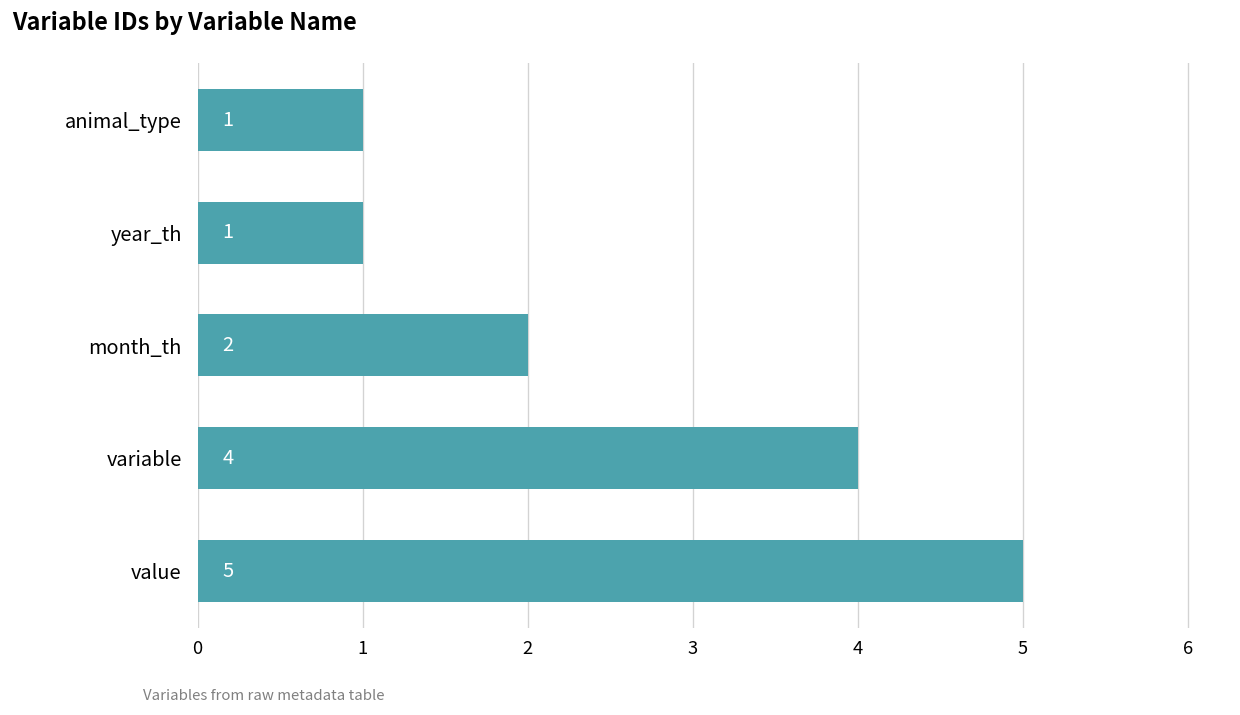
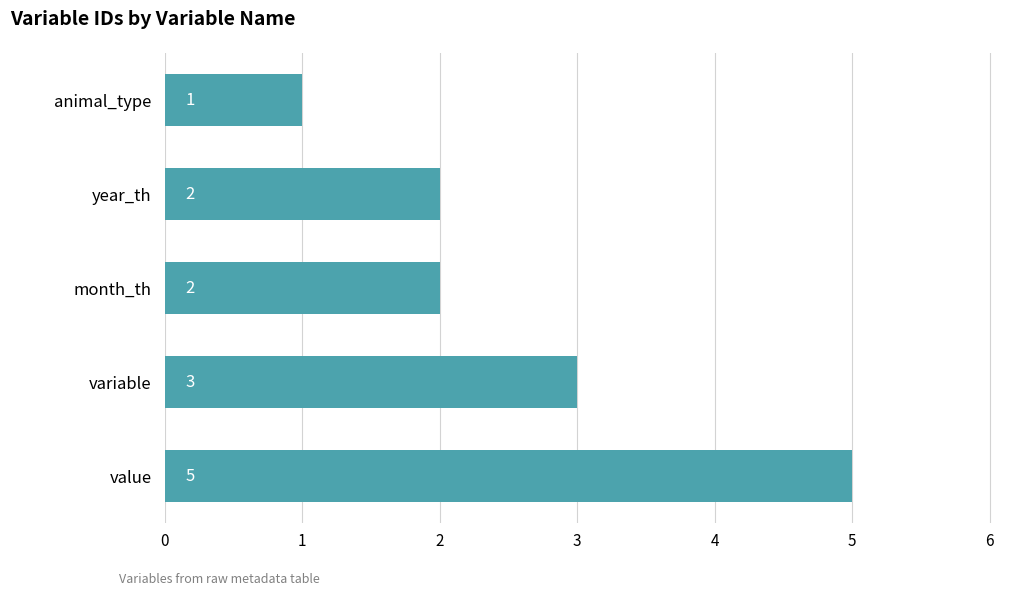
  {
    "animal_type": 1,
-   "year_th": 1,
+   "year_th": 2,
    "month_th": 2,
-   "variable": 4,
+   "variable": 3,
    "value": 5
  }
